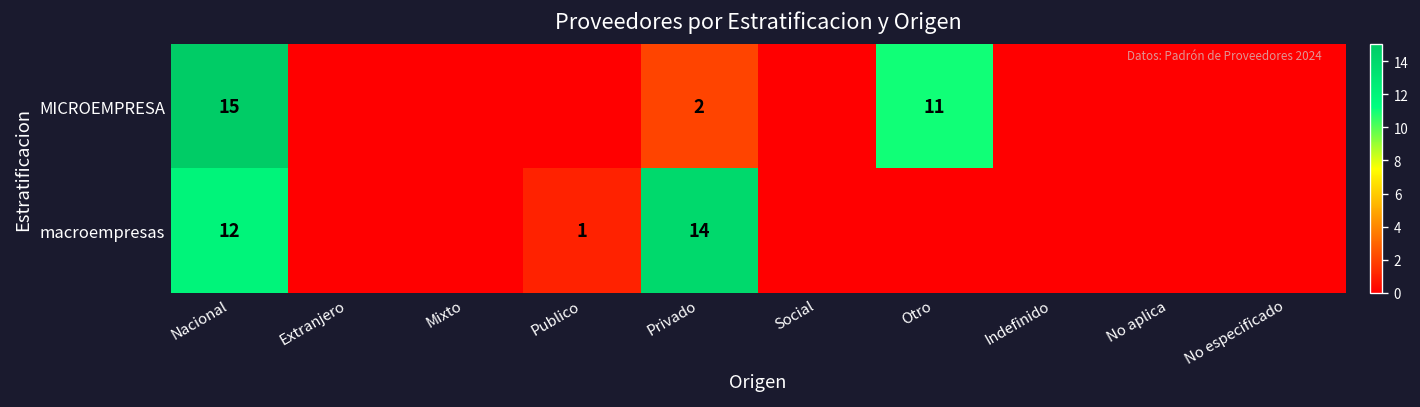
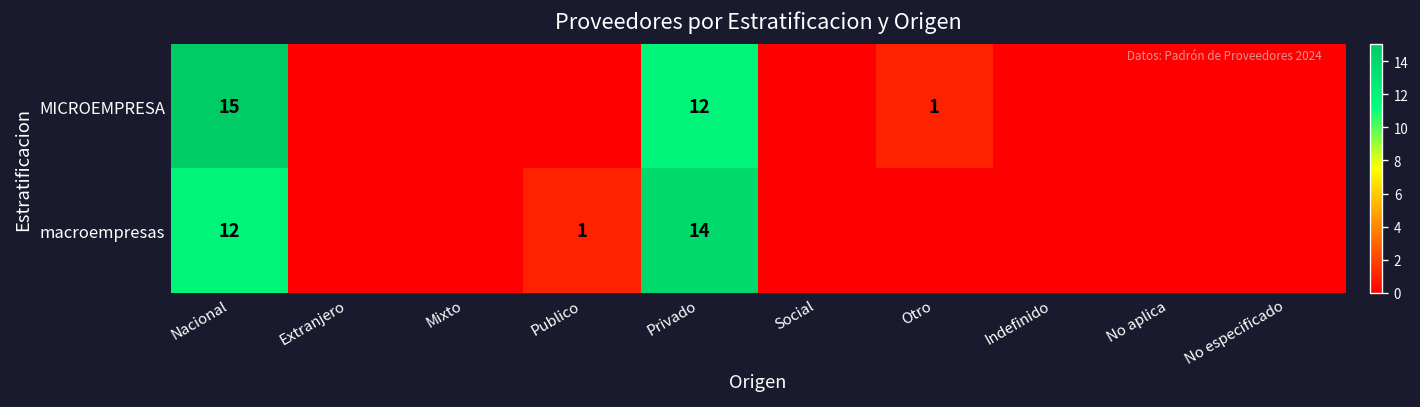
  {
    "MICROEMPRESA": {
      "Nacional": 15,
-     "Privado": 2,
-     "Otro": 11,
+     "Privado": 12,
+     "Otro": 1,
      "No aplica": 2024
    },
    "macroempresas": {
      "Nacional": 12,
      "Publico": 1,
      "Privado": 14
    }
  }
